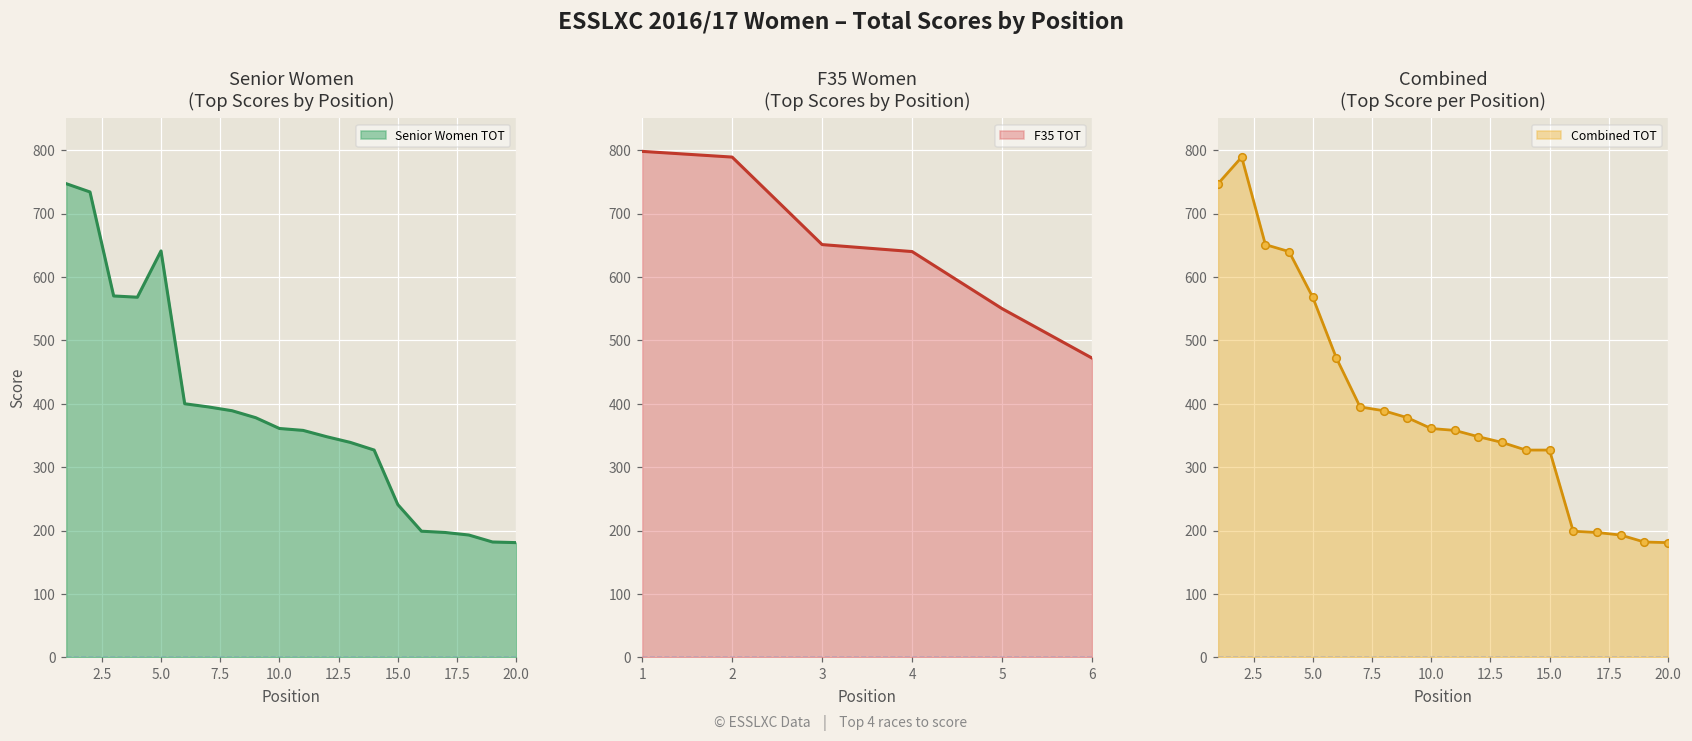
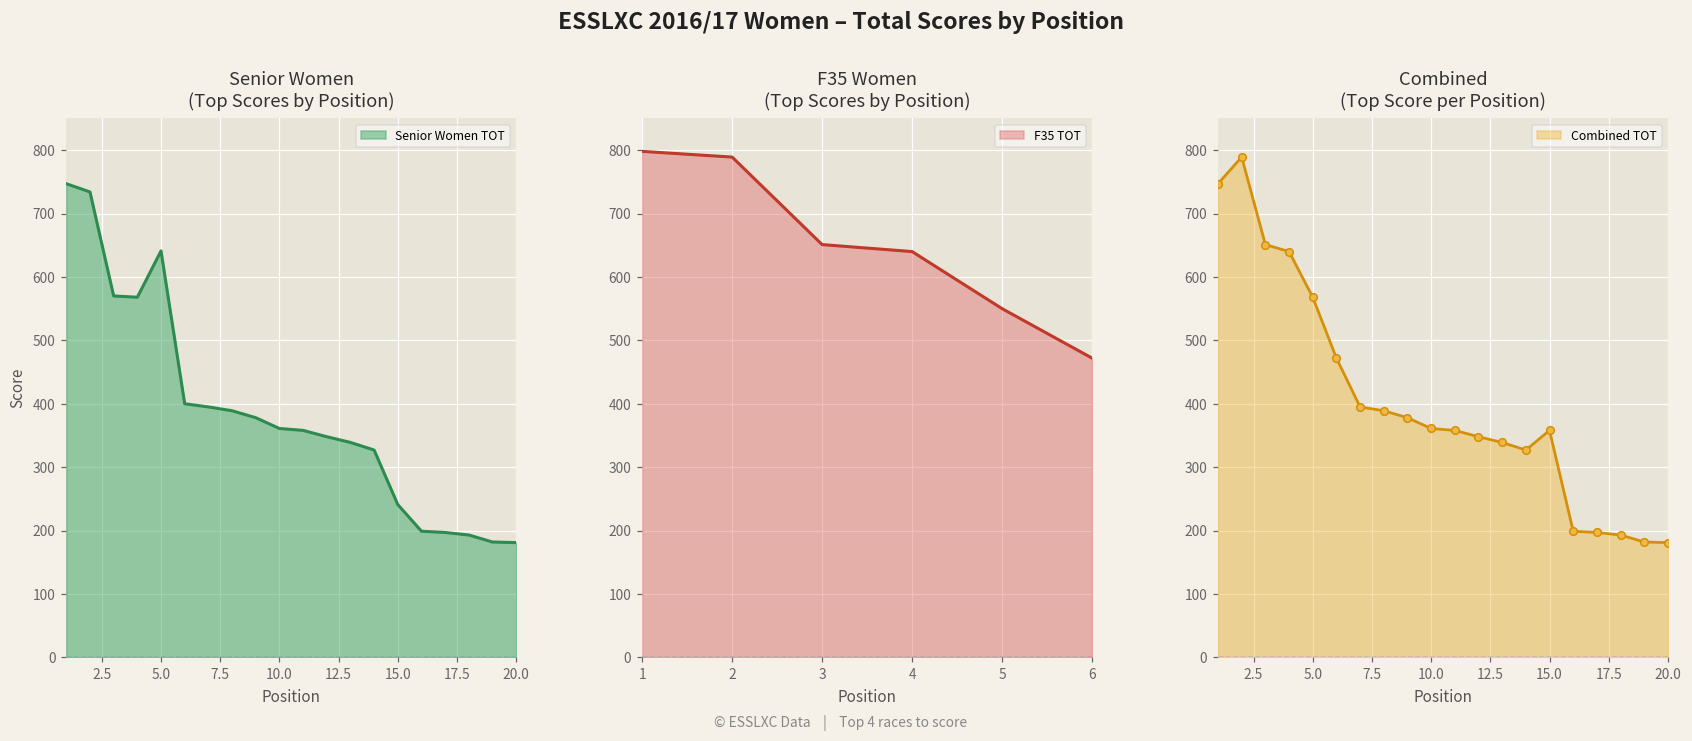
  {
    "Senior Women (Top Scores by Position)": {
      "5.0": 640,
      "10.0": 360,
      "15.0": 240,
      "20.0": 180
    },
    "F35 Women (Top Scores by Position)": {
      "1": 800,
      "2": 790,
      "3": 650,
      "4": 640,
      "5": 550,
      "6": 470
    },
    "Combined (Top Score per Position)": {
      "5.0": 570,
      "10.0": 360,
-     "15.0": 330,
+     "15.0": 360,
      "20.0": 180
    }
  }
